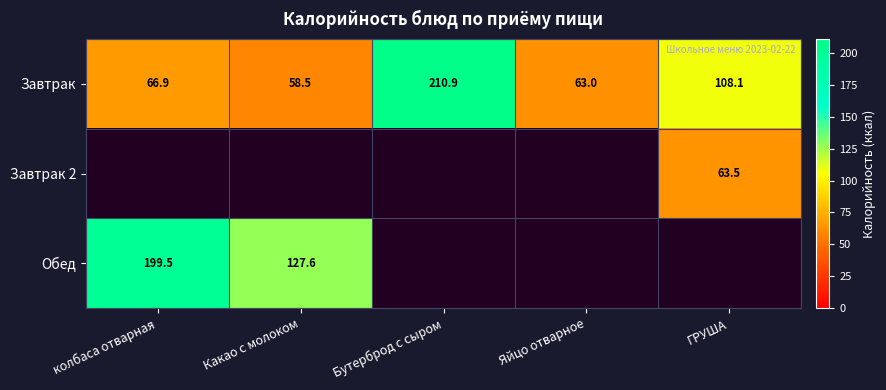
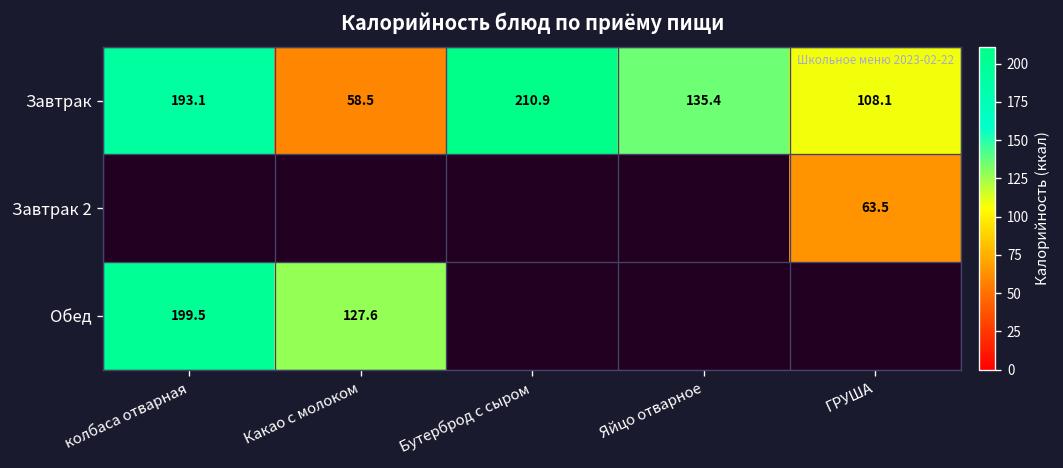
  {
    "Завтрак": {
-     "колбаса отварная": 66.9,
+     "колбаса отварная": 193.1,
      "Какао с молоком": 58.5,
      "Бутерброд с сыром": 210.9,
-     "Яйцо отварное": 63.0
+     "Яйцо отварное": 135.4
    },
    "Завтрак 2": {
      "ГРУША": 63.5
    },
    "Обед": {
      "колбаса отварная": 199.5,
      "Какао с молоком": 127.6
    }
  }
